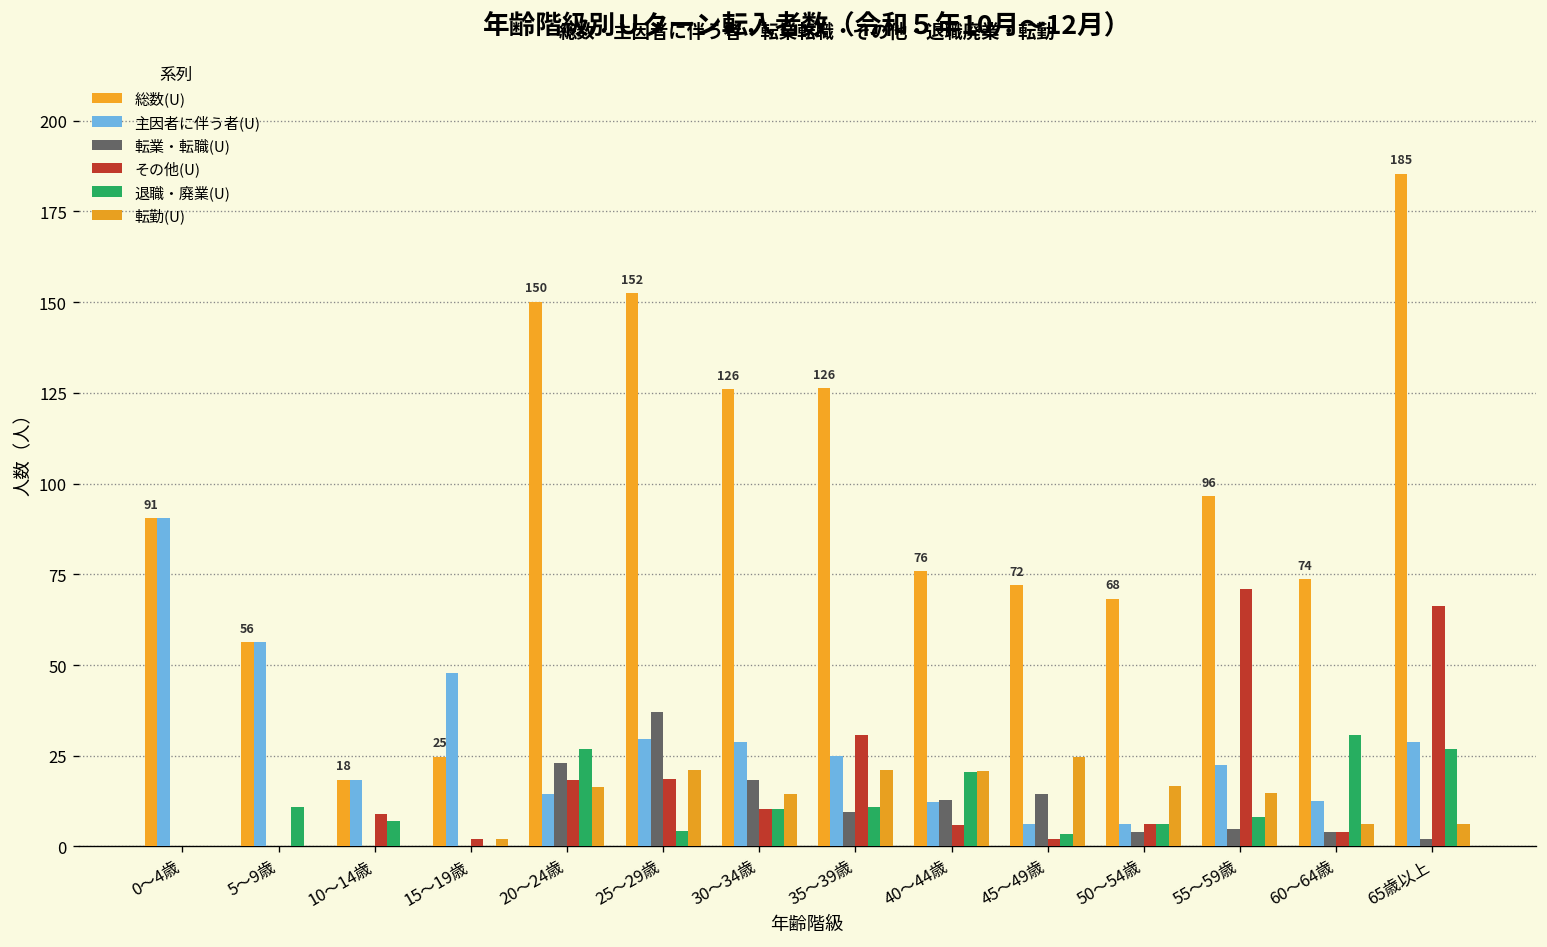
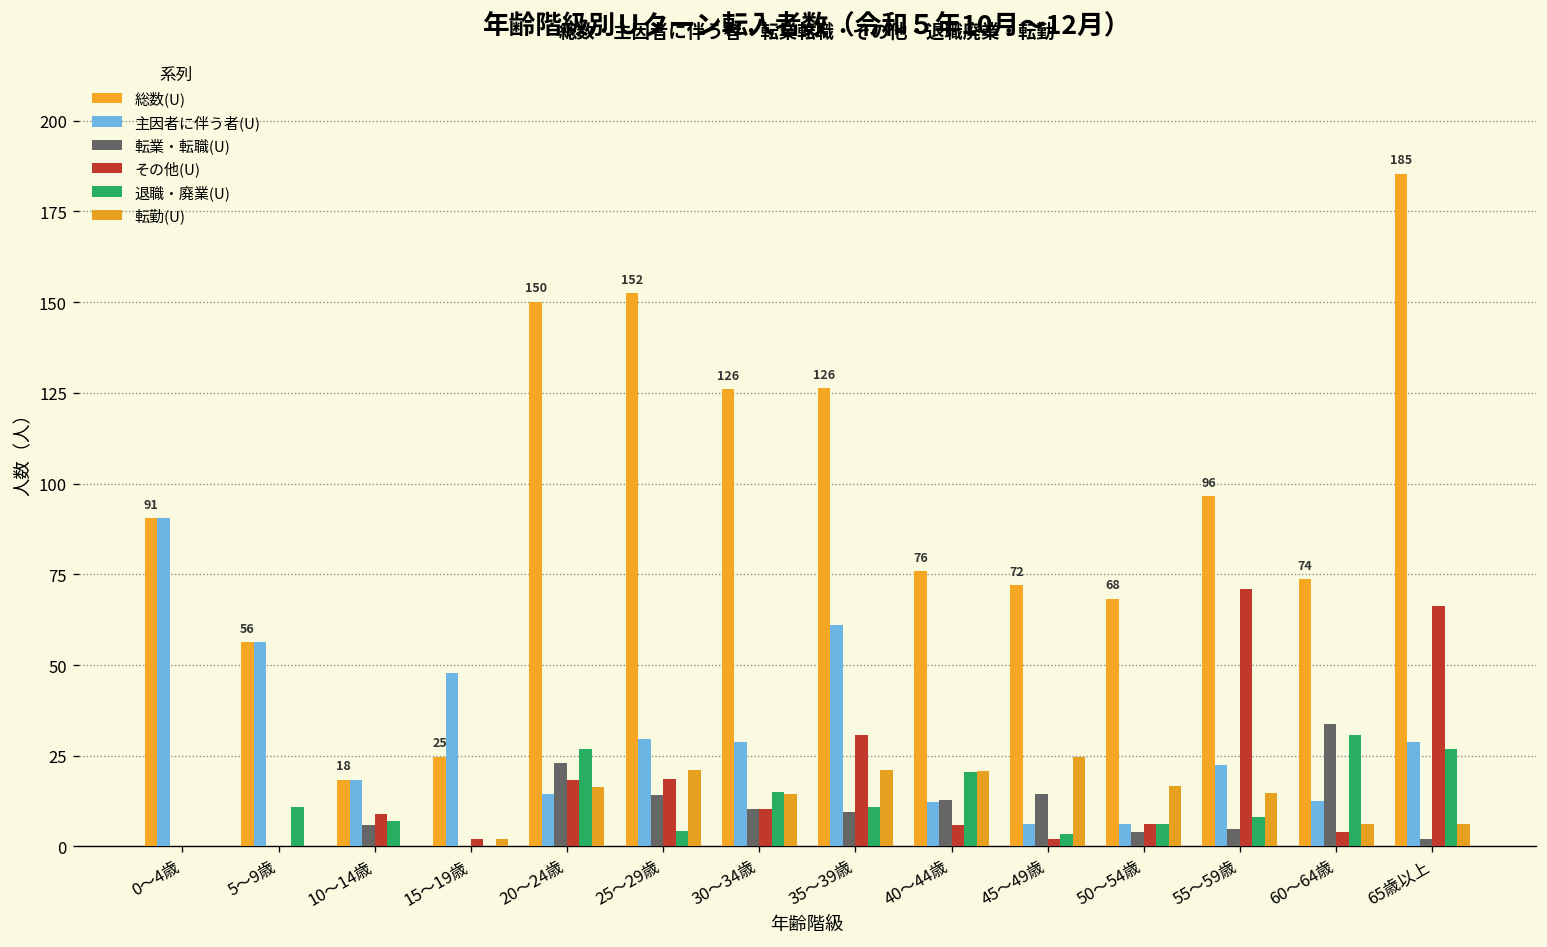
  {
    "主因者に伴う者(U)": {
      "15～19歳": 48,
      "20～24歳": 14,
      "25～29歳": 30,
      "30～34歳": 29,
-     "35～39歳": 25,
+     "35～39歳": 61,
      "40～44歳": 12,
      "45～49歳": 6,
      "50～54歳": 6,
      "55～59歳": 22,
      "60～64歳": 13,
      "65歳以上": 29
    },
    "転業・転職(U)": {
      "0～4歳": 0,
      "5～9歳": 0,
-     "10～14歳": 0,
+     "10～14歳": 6,
      "15～19歳": 0,
      "20～24歳": 23,
-     "25～29歳": 37,
-     "30～34歳": 18,
+     "25～29歳": 14,
+     "30～34歳": 10,
      "35～39歳": 10,
      "40～44歳": 13,
      "45～49歳": 15,
      "50～54歳": 4,
      "55～59歳": 5,
-     "60～64歳": 4,
+     "60～64歳": 34,
      "65歳以上": 2
    },
    "その他(U)": {
      "0～4歳": 0,
      "5～9歳": 0,
      "10～14歳": 9,
      "15～19歳": 2,
      "20～24歳": 18,
      "25～29歳": 19,
      "30～34歳": 10,
      "35～39歳": 31,
      "40～44歳": 6,
      "45～49歳": 2,
      "50～54歳": 6,
      "55～59歳": 71,
      "60～64歳": 4,
      "65歳以上": 66
    },
    "退職・廃業(U)": {
      "0～4歳": 0,
      "5～9歳": 11,
      "10～14歳": 7,
      "15～19歳": 0,
      "20～24歳": 27,
      "25～29歳": 4,
-     "30～34歳": 10,
+     "30～34歳": 15,
      "35～39歳": 11,
      "40～44歳": 21,
      "45～49歳": 4,
      "50～54歳": 6,
      "55～59歳": 8,
      "60～64歳": 31,
      "65歳以上": 27
    }
  }
